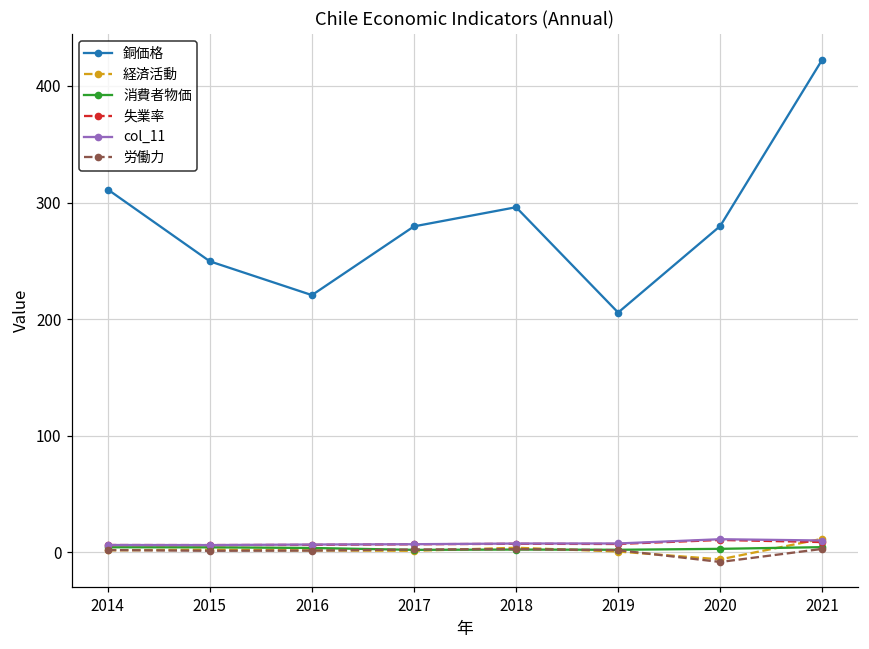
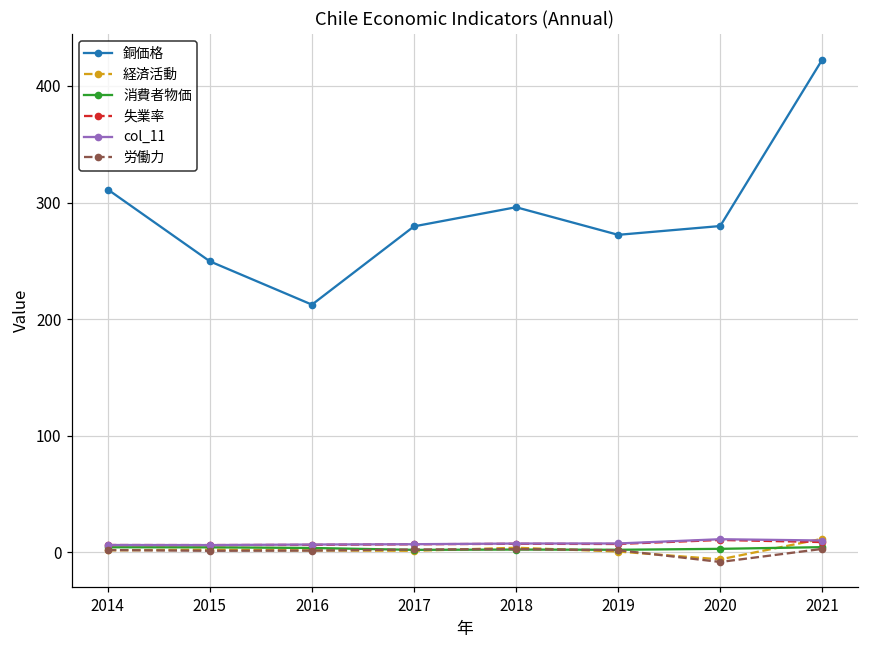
  {
    "銅価格": {
      "2014": 311,
      "2015": 250,
-     "2016": 221,
+     "2016": 212,
      "2017": 280,
      "2018": 296,
-     "2019": 206,
+     "2019": 272,
      "2020": 280,
      "2021": 423
    },
    "消費者物価": {
      "2020": 3
    }
  }
